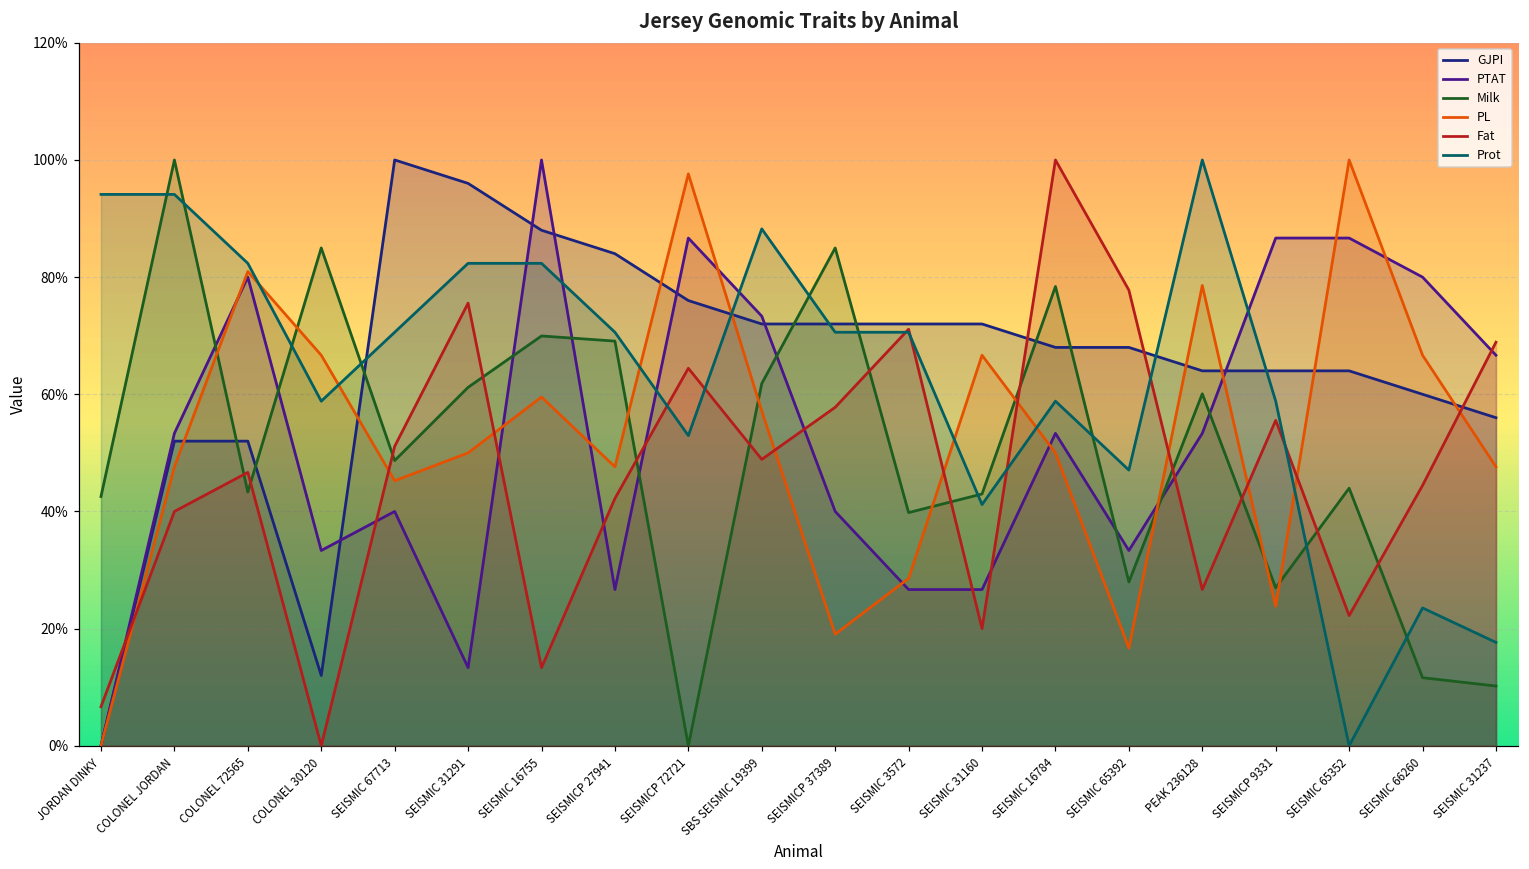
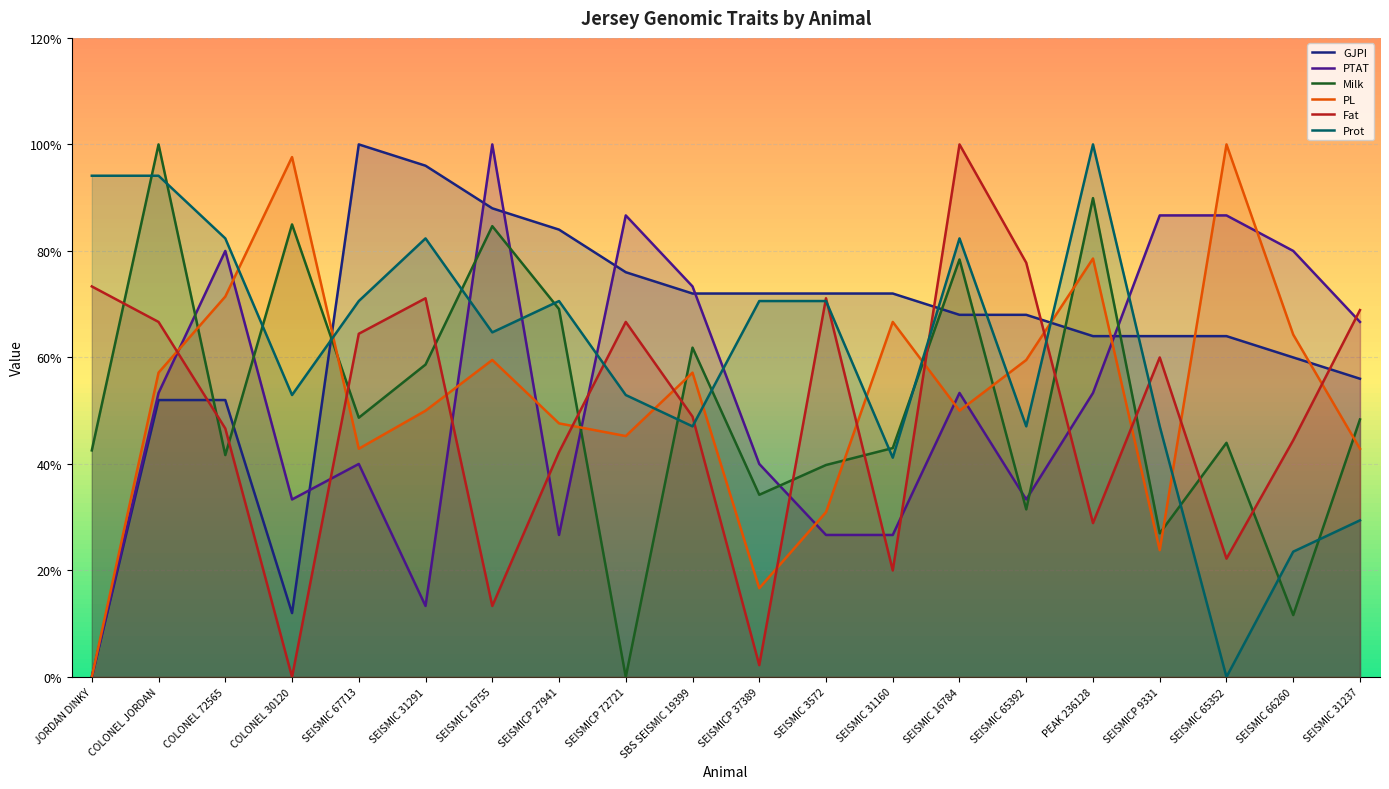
  {
    "Milk": {
      "JORDAN DINKY": "43%",
      "COLONEL JORDAN": "100%",
-     "COLONEL 72565": "43%",
+     "COLONEL 72565": "42%",
      "COLONEL 30120": "85%",
      "SEISMIC 67713": "49%",
-     "SEISMIC 31291": "61%",
-     "SEISMIC 16755": "70%",
+     "SEISMIC 31291": "59%",
+     "SEISMIC 16755": "85%",
      "SEISMICP 27941": "69%",
      "SEISMICP 72721": "0%",
      "SBS SEISMIC 19399": "62%",
-     "SEISMICP 37389": "85%",
+     "SEISMICP 37389": "34%",
      "SEISMIC 3572": "40%",
      "SEISMIC 31160": "43%",
      "SEISMIC 16784": "78%",
-     "SEISMIC 65392": "28%",
-     "PEAK 236128": "60%",
+     "SEISMIC 65392": "31%",
+     "PEAK 236128": "90%",
      "SEISMICP 9331": "27%",
      "SEISMIC 65352": "44%",
      "SEISMIC 66260": "12%",
-     "SEISMIC 31237": "10%"
+     "SEISMIC 31237": "48%"
    },
    "PL": {
-     "COLONEL JORDAN": "48%",
-     "COLONEL 72565": "81%",
-     "COLONEL 30120": "67%",
-     "SEISMIC 67713": "45%",
+     "COLONEL JORDAN": "57%",
+     "COLONEL 72565": "71%",
+     "COLONEL 30120": "98%",
+     "SEISMIC 67713": "43%",
      "SEISMIC 31291": "50%",
      "SEISMIC 16755": "60%",
      "SEISMICP 27941": "48%",
-     "SEISMICP 72721": "98%",
+     "SEISMICP 72721": "45%",
      "SBS SEISMIC 19399": "57%",
-     "SEISMICP 37389": "19%",
-     "SEISMIC 3572": "29%",
+     "SEISMICP 37389": "17%",
+     "SEISMIC 3572": "31%",
      "SEISMIC 31160": "67%",
      "SEISMIC 16784": "50%",
-     "SEISMIC 65392": "17%",
+     "SEISMIC 65392": "60%",
      "PEAK 236128": "79%",
      "SEISMICP 9331": "24%",
      "SEISMIC 65352": "100%",
-     "SEISMIC 66260": "67%",
-     "SEISMIC 31237": "48%"
+     "SEISMIC 66260": "64%",
+     "SEISMIC 31237": "43%"
    },
    "Fat": {
-     "JORDAN DINKY": "7%",
-     "COLONEL JORDAN": "40%",
+     "JORDAN DINKY": "73%",
+     "COLONEL JORDAN": "67%",
      "COLONEL 72565": "47%",
      "COLONEL 30120": "0%",
-     "SEISMIC 67713": "51%",
-     "SEISMIC 31291": "76%",
+     "SEISMIC 67713": "64%",
+     "SEISMIC 31291": "71%",
      "SEISMIC 16755": "13%",
      "SEISMICP 27941": "42%",
-     "SEISMICP 72721": "64%",
+     "SEISMICP 72721": "67%",
      "SBS SEISMIC 19399": "49%",
-     "SEISMICP 37389": "58%",
+     "SEISMICP 37389": "2%",
      "SEISMIC 3572": "71%",
      "SEISMIC 31160": "20%",
      "SEISMIC 16784": "100%",
      "SEISMIC 65392": "78%",
-     "PEAK 236128": "27%",
-     "SEISMICP 9331": "56%",
+     "PEAK 236128": "29%",
+     "SEISMICP 9331": "60%",
      "SEISMIC 65352": "22%",
      "SEISMIC 66260": "44%",
      "SEISMIC 31237": "69%"
    },
    "Prot": {
      "JORDAN DINKY": "94%",
      "COLONEL JORDAN": "94%",
      "COLONEL 72565": "82%",
-     "COLONEL 30120": "59%",
+     "COLONEL 30120": "53%",
      "SEISMIC 67713": "71%",
      "SEISMIC 31291": "82%",
-     "SEISMIC 16755": "82%",
+     "SEISMIC 16755": "65%",
      "SEISMICP 27941": "71%",
      "SEISMICP 72721": "53%",
-     "SBS SEISMIC 19399": "88%",
+     "SBS SEISMIC 19399": "47%",
      "SEISMICP 37389": "71%",
      "SEISMIC 3572": "71%",
      "SEISMIC 31160": "41%",
-     "SEISMIC 16784": "59%",
+     "SEISMIC 16784": "82%",
      "SEISMIC 65392": "47%",
      "PEAK 236128": "100%",
-     "SEISMICP 9331": "59%",
+     "SEISMICP 9331": "47%",
      "SEISMIC 65352": "0%",
      "SEISMIC 66260": "24%",
-     "SEISMIC 31237": "18%"
+     "SEISMIC 31237": "29%"
    }
  }
